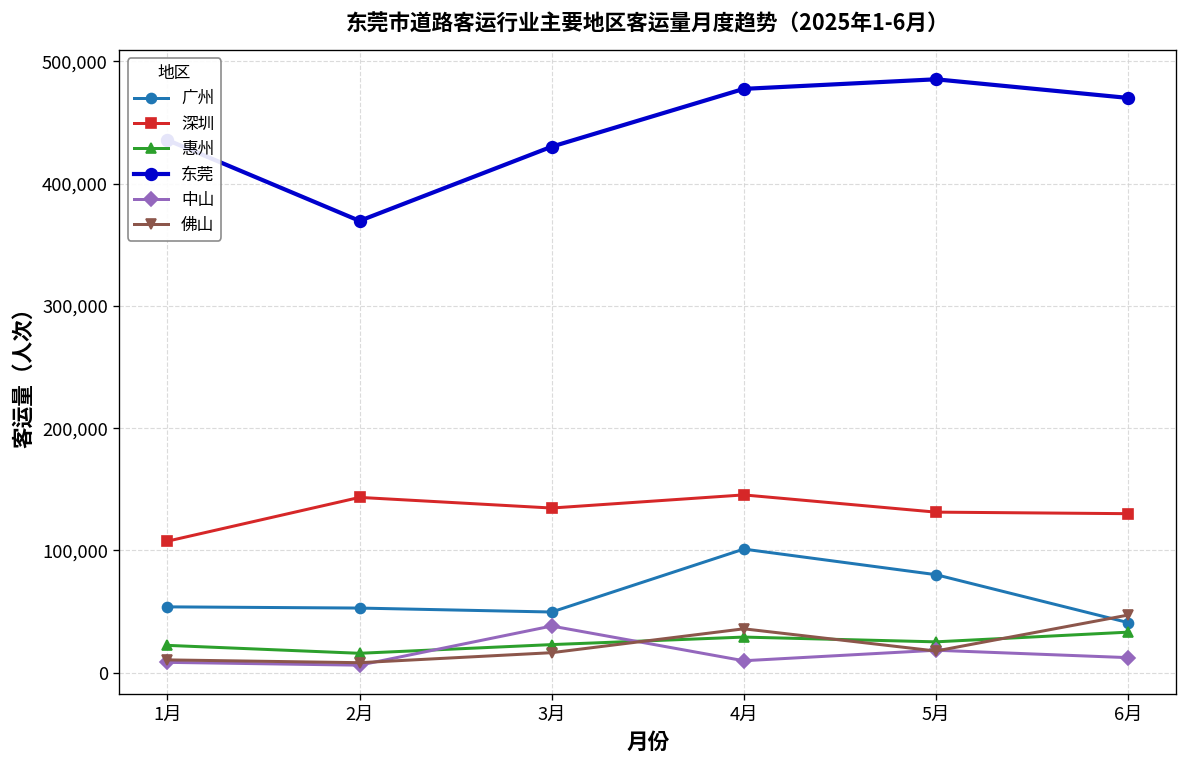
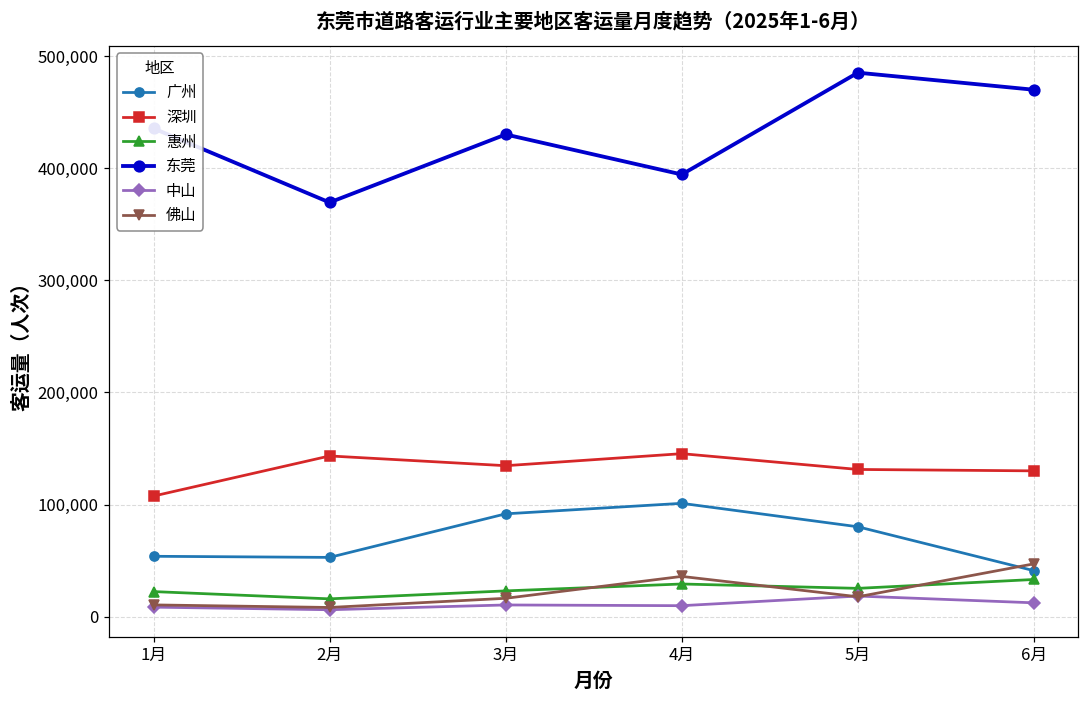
  {
    "广州": {
      "1月": "54,000",
      "2月": "53,000",
-     "3月": "50,000",
+     "3月": "92,000",
      "4月": "101,000",
      "5月": "80,000",
      "6月": "41,000"
    },
    "深圳": {
      "1月": "108,000",
      "2月": "143,000",
      "3月": "135,000",
      "4月": "145,000",
      "5月": "131,000",
      "6月": "130,000"
    },
    "惠州": {
      "1月": "22,000",
      "2月": "16,000",
      "3月": "23,000",
      "4月": "29,000",
      "5月": "25,000",
      "6月": "33,000"
    },
    "东莞": {
      "2月": "370,000",
      "3月": "430,000",
-     "4月": "478,000",
+     "4月": "395,000",
      "5月": "485,000",
      "6月": "470,000"
    },
    "中山": {
-     "3月": "38,000",
+     "3月": "10,000",
      "4月": "10,000",
      "6月": "12,000"
    },
    "佛山": {
      "3月": "16,000",
      "4月": "36,000",
      "6月": "47,000"
    }
  }
